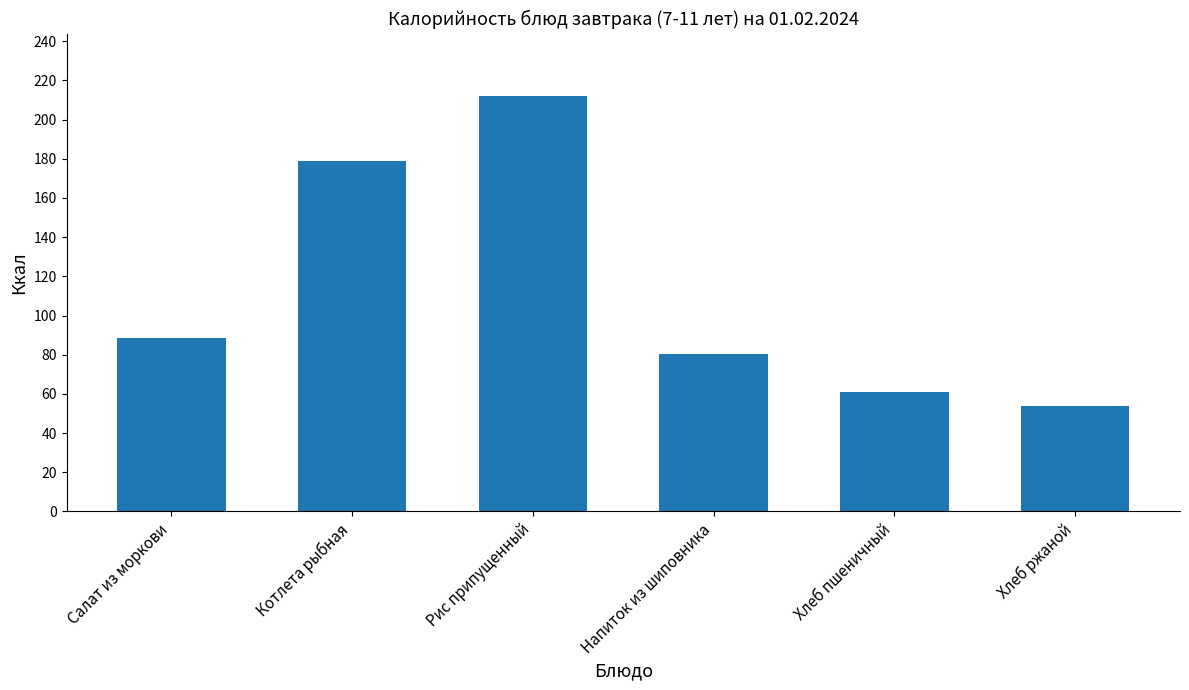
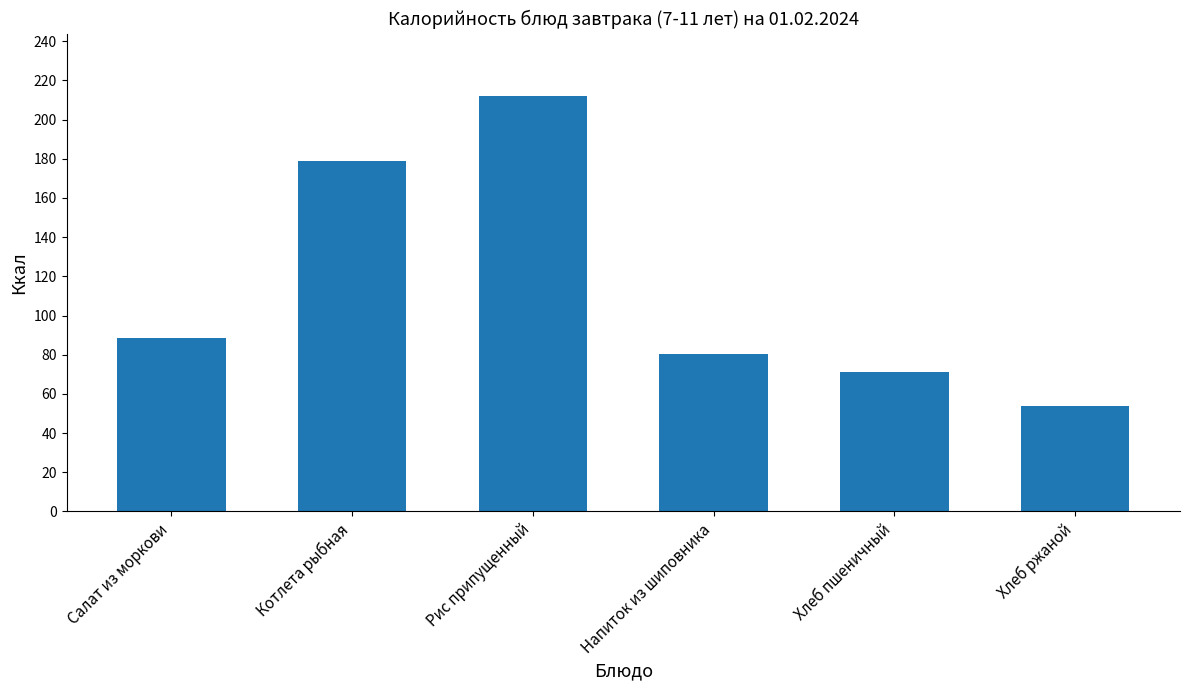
  {
    "Салат из моркови": 88,
    "Котлета рыбная": 179,
    "Рис припущенный": 212,
    "Напиток из шиповника": 80,
-   "Хлеб пшеничный": 61,
+   "Хлеб пшеничный": 71,
    "Хлеб ржаной": 54
  }
